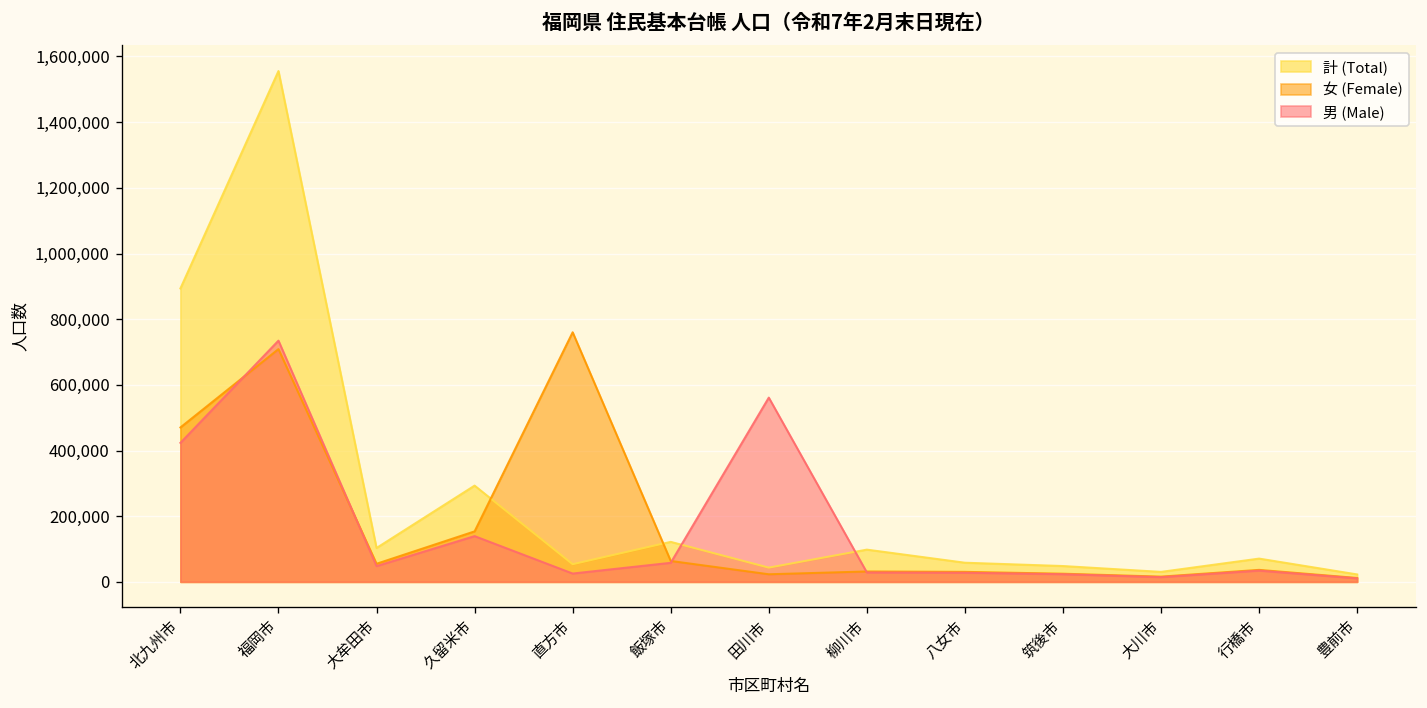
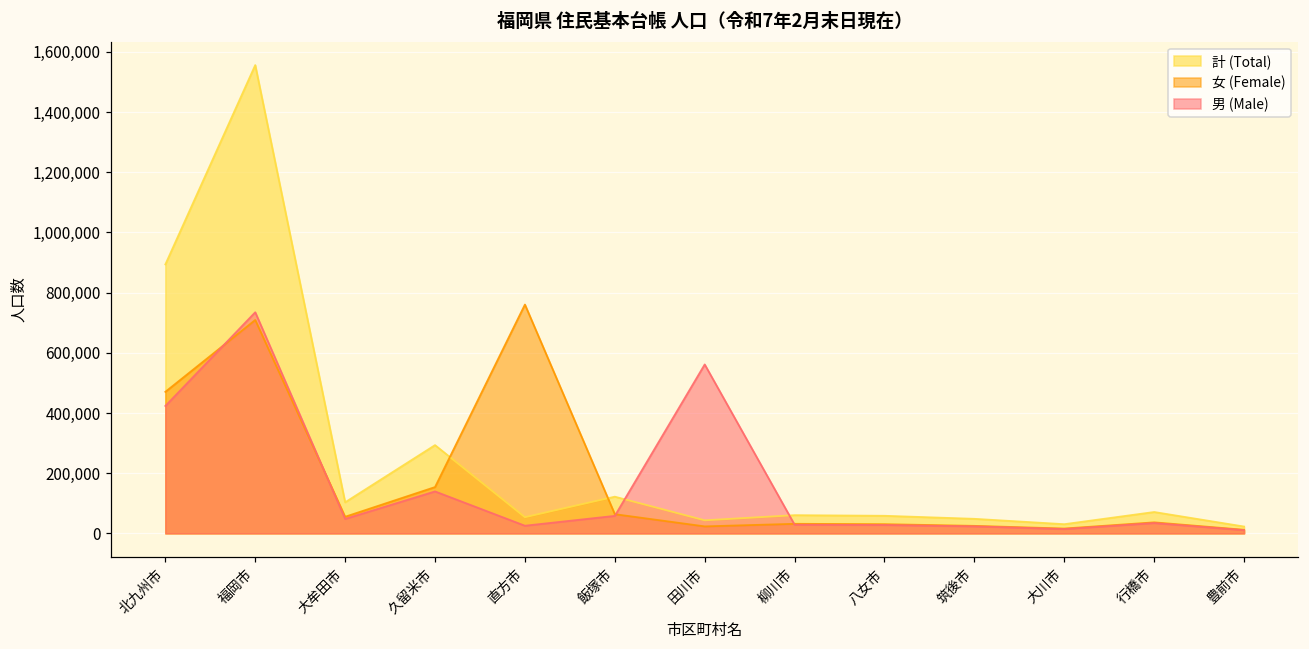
  {
    "計 (Total)": {
      "北九州市": "890,000",
      "福岡市": "1,560,000",
      "大牟田市": "100,000",
      "久留米市": "290,000",
      "直方市": "50,000",
      "飯塚市": "120,000",
      "田川市": "40,000",
-     "柳川市": "100,000",
+     "柳川市": "60,000",
      "八女市": "60,000",
      "筑後市": "50,000",
      "大川市": "30,000",
      "行橋市": "70,000",
      "豊前市": "20,000"
    },
    "女 (Female)": {
      "北九州市": "470,000",
      "福岡市": "710,000",
      "久留米市": "150,000",
      "直方市": "760,000",
      "田川市": "20,000"
    },
    "男 (Male)": {
      "北九州市": "420,000",
      "福岡市": "730,000",
      "久留米市": "140,000",
      "直方市": "30,000",
      "田川市": "560,000"
    }
  }
